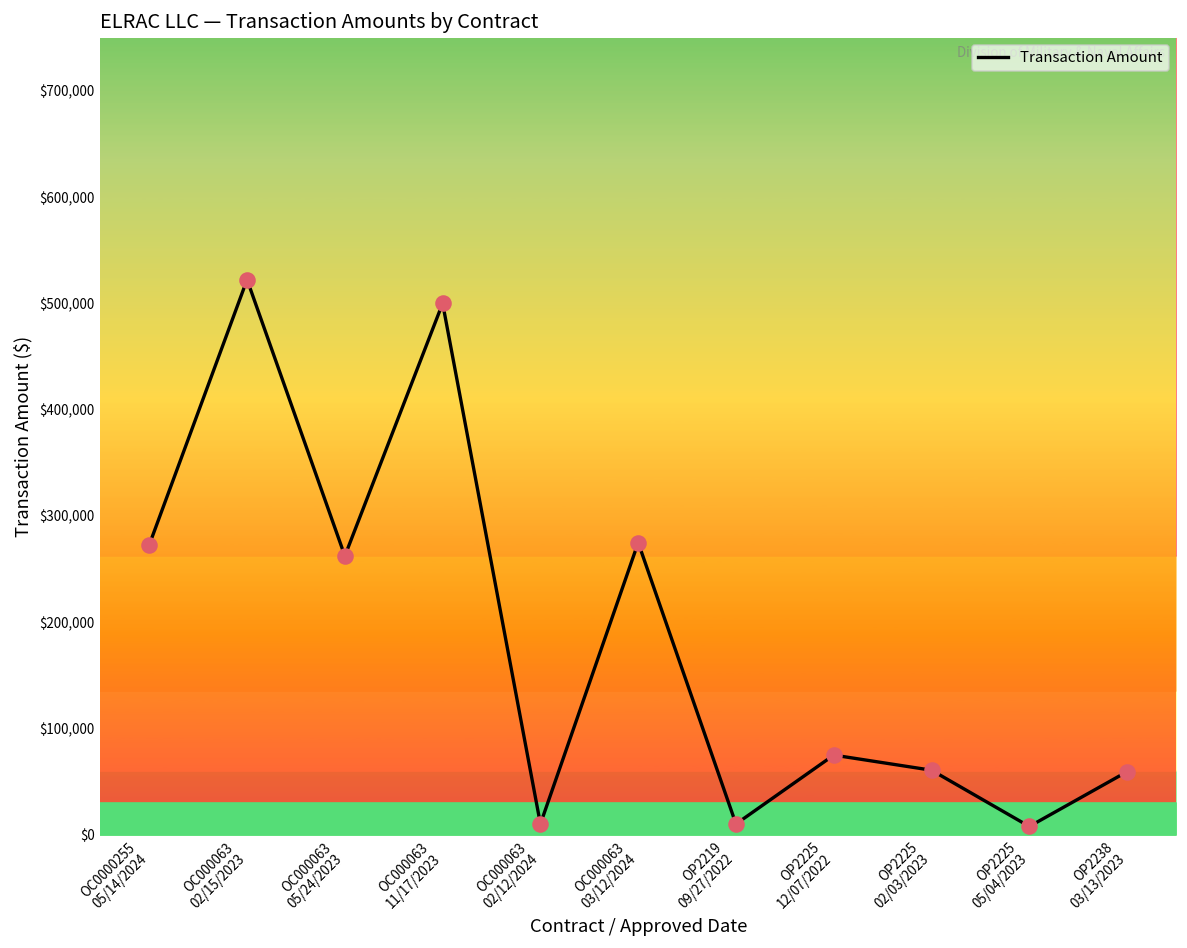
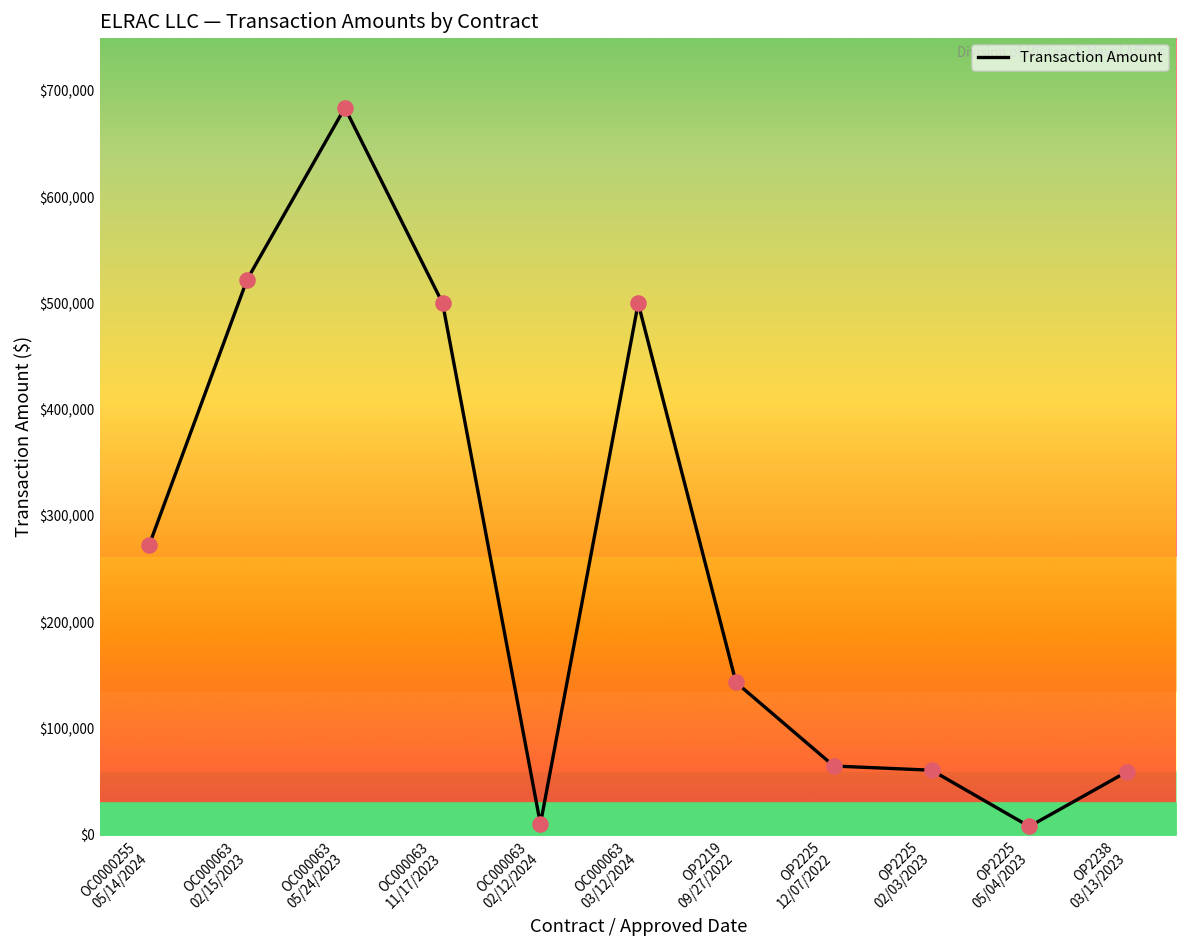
  {
    "Transaction Amount": {
      "OC0000255 05/14/2024": "$270,000",
      "OC000063 02/15/2023": "$520,000",
-     "OC000063 05/24/2023": "$260,000",
+     "OC000063 05/24/2023": "$680,000",
      "OC000063 11/17/2023": "$500,000",
      "OC000063 02/12/2024": "$10,000",
-     "OC000063 03/12/2024": "$270,000",
-     "OP2219 09/27/2022": "$10,000",
-     "OP2225 12/07/2022": "$80,000",
+     "OC000063 03/12/2024": "$500,000",
+     "OP2219 09/27/2022": "$140,000",
+     "OP2225 12/07/2022": "$60,000",
      "OP2225 02/03/2023": "$60,000",
      "OP2225 05/04/2023": "$10,000",
      "OP2238 03/13/2023": "$60,000"
    }
  }
